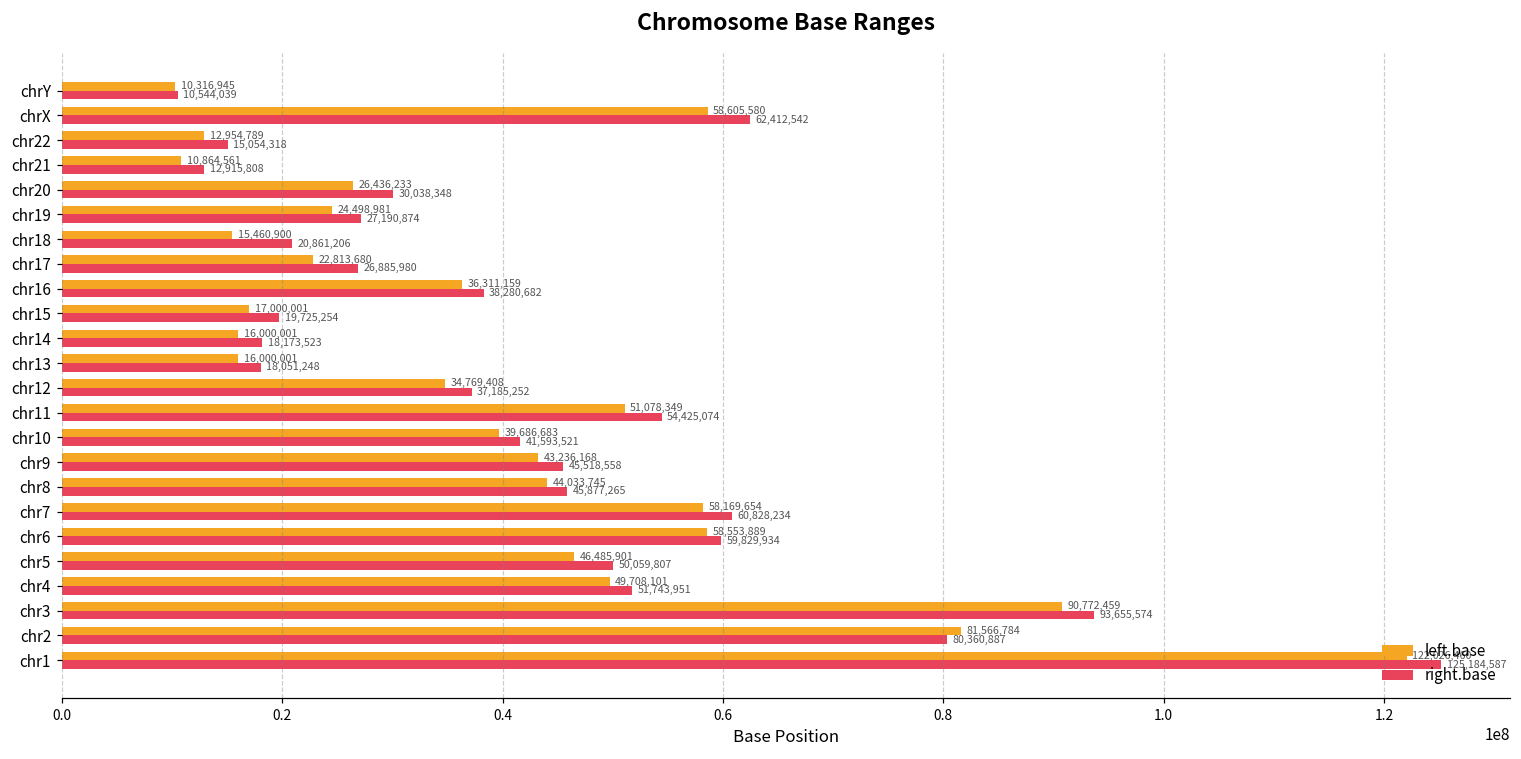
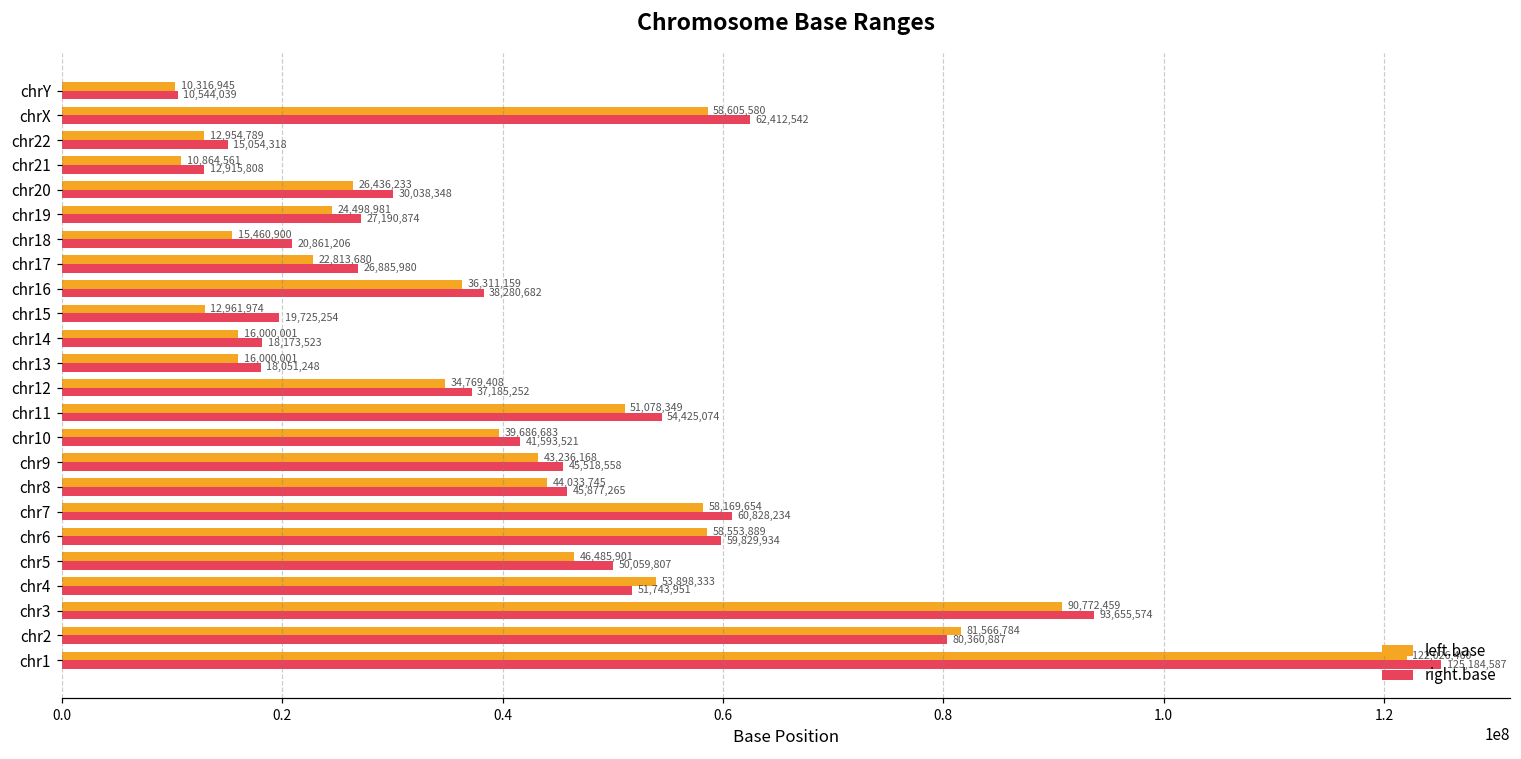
  {
    "left.base": {
      "chrX": "58,605,580",
      "chr22": "12,954,789",
      "chr21": "10,864,561",
      "chr20": "26,436,233",
      "chr19": "24,498,981",
      "chr18": "15,460,900",
      "chr17": "22,813,680",
      "chr16": "36,311,159",
-     "chr15": "17,000,001",
+     "chr15": "12,961,974",
      "chr14": "16,000,001",
      "chr13": "16,000,001",
      "chr12": "34,769,408",
      "chr11": "51,078,349",
      "chr10": "39,686,683",
      "chr9": "43,236,168",
      "chr8": "44,033,745",
      "chr7": "58,169,654",
      "chr5": "46,485,901",
-     "chr4": "49,708,101",
+     "chr4": "53,898,333",
      "chr3": "90,772,459",
      "chr1": "122,026,460"
    },
    "right.base": {
      "chrX": "62,412,542",
      "chr22": "15,054,318",
      "chr21": "12,915,808",
      "chr20": "30,038,348",
      "chr19": "27,190,874",
      "chr18": "20,861,206",
      "chr17": "26,885,980",
      "chr16": "38,280,682",
      "chr15": "19,725,254",
      "chr14": "18,173,523",
      "chr13": "18,051,248",
      "chr12": "37,185,252",
      "chr11": "54,425,074",
      "chr10": "41,593,521",
      "chr9": "45,518,558",
      "chr8": "45,877,265",
      "chr7": "60,828,234",
      "chr5": "50,059,807",
      "chr4": "51,743,951",
      "chr3": "93,655,574",
      "chr1": "125,184,587"
    }
  }
